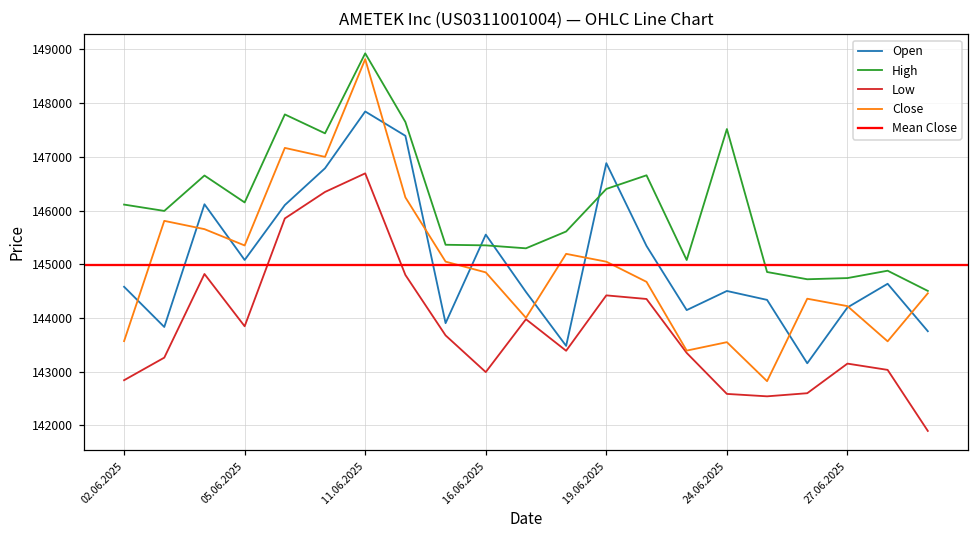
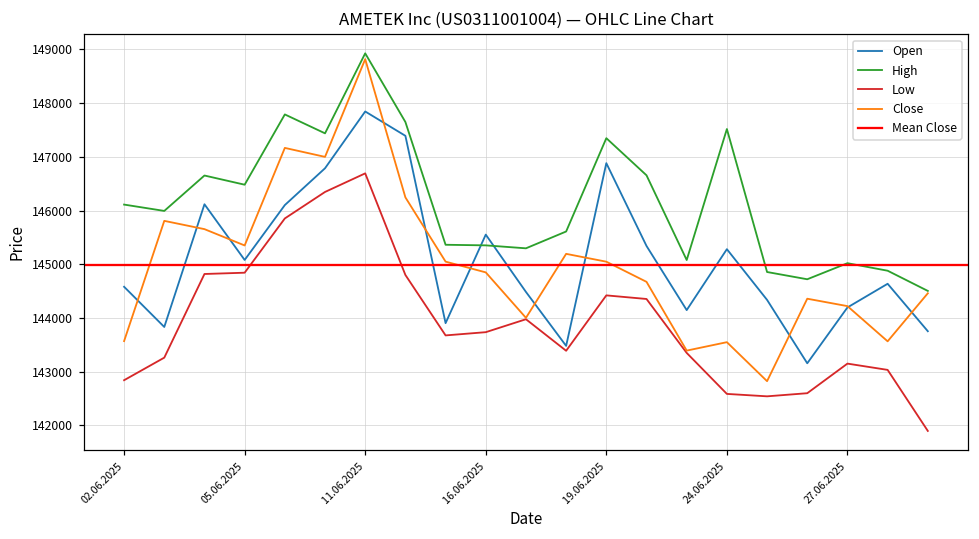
  {
    "Open": {
      "02.06.2025": 144600,
      "05.06.2025": 145100,
      "11.06.2025": 147800,
      "16.06.2025": 145600,
      "19.06.2025": 146900,
-     "24.06.2025": 144500
+     "24.06.2025": 145300
    },
    "High": {
      "02.06.2025": 146100,
-     "05.06.2025": 146200,
+     "05.06.2025": 146500,
      "11.06.2025": 148900,
      "16.06.2025": 145400,
-     "19.06.2025": 146400,
+     "19.06.2025": 147300,
      "24.06.2025": 147500,
-     "27.06.2025": 144700
+     "27.06.2025": 145000
    },
    "Low": {
      "02.06.2025": 142800,
-     "05.06.2025": 143800,
+     "05.06.2025": 144800,
      "11.06.2025": 146700,
-     "16.06.2025": 143000,
+     "16.06.2025": 143700,
      "19.06.2025": 144400,
      "24.06.2025": 142600,
      "27.06.2025": 143200
    },
    "Close": {
      "02.06.2025": 143600,
      "05.06.2025": 145400,
      "11.06.2025": 148800,
      "16.06.2025": 144800,
      "19.06.2025": 145000,
      "24.06.2025": 143600
    }
  }
